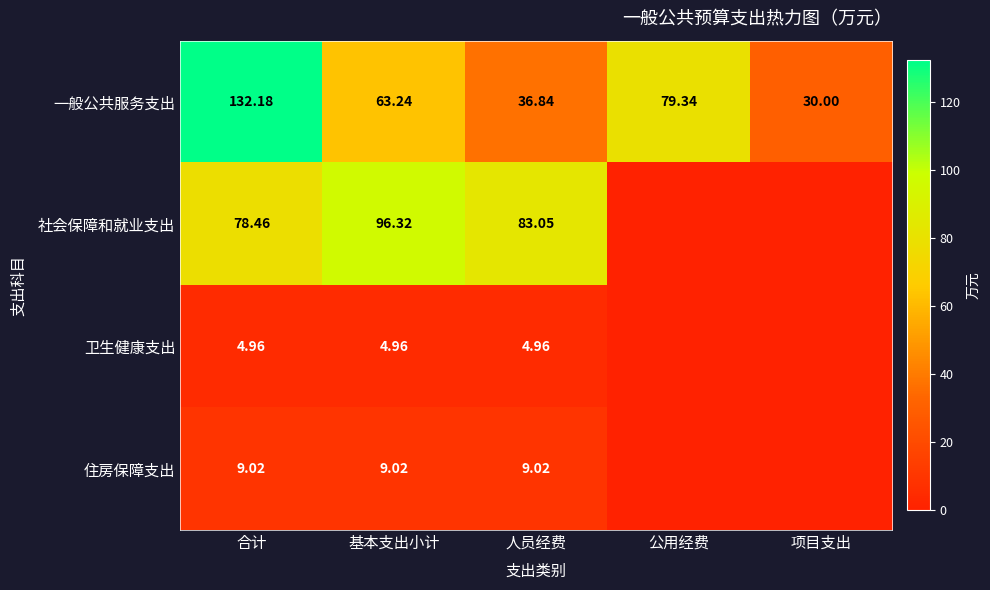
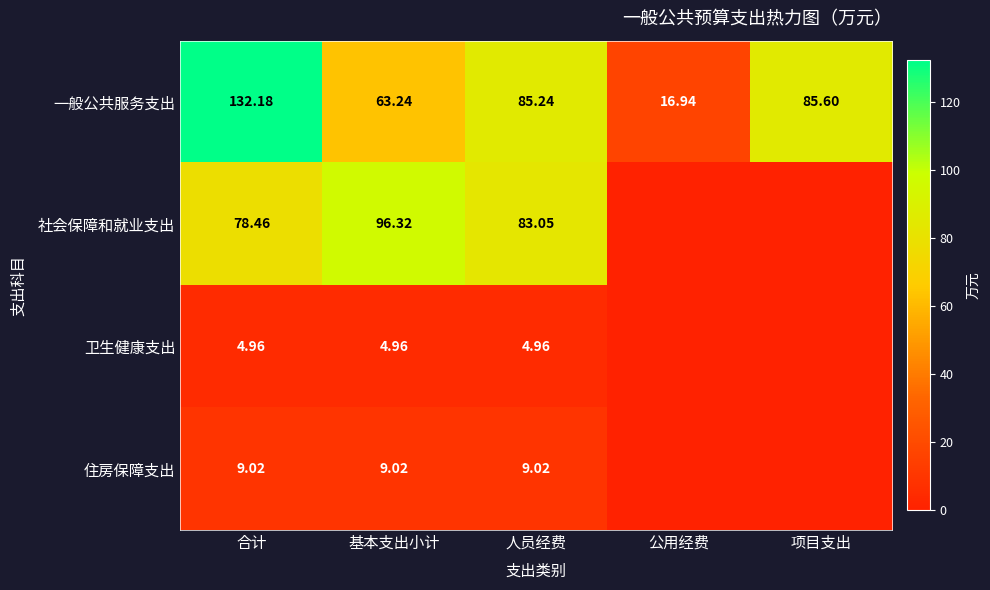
  {
    "一般公共服务支出": {
      "合计": 132.18,
      "基本支出小计": 63.24,
-     "人员经费": 36.84,
-     "公用经费": 79.34,
-     "项目支出": 30.00
+     "人员经费": 85.24,
+     "公用经费": 16.94,
+     "项目支出": 85.60
    },
    "社会保障和就业支出": {
      "合计": 78.46,
      "基本支出小计": 96.32,
      "人员经费": 83.05
    },
    "卫生健康支出": {
      "合计": 4.96,
      "基本支出小计": 4.96,
      "人员经费": 4.96
    },
    "住房保障支出": {
      "合计": 9.02,
      "基本支出小计": 9.02,
      "人员经费": 9.02
    }
  }
